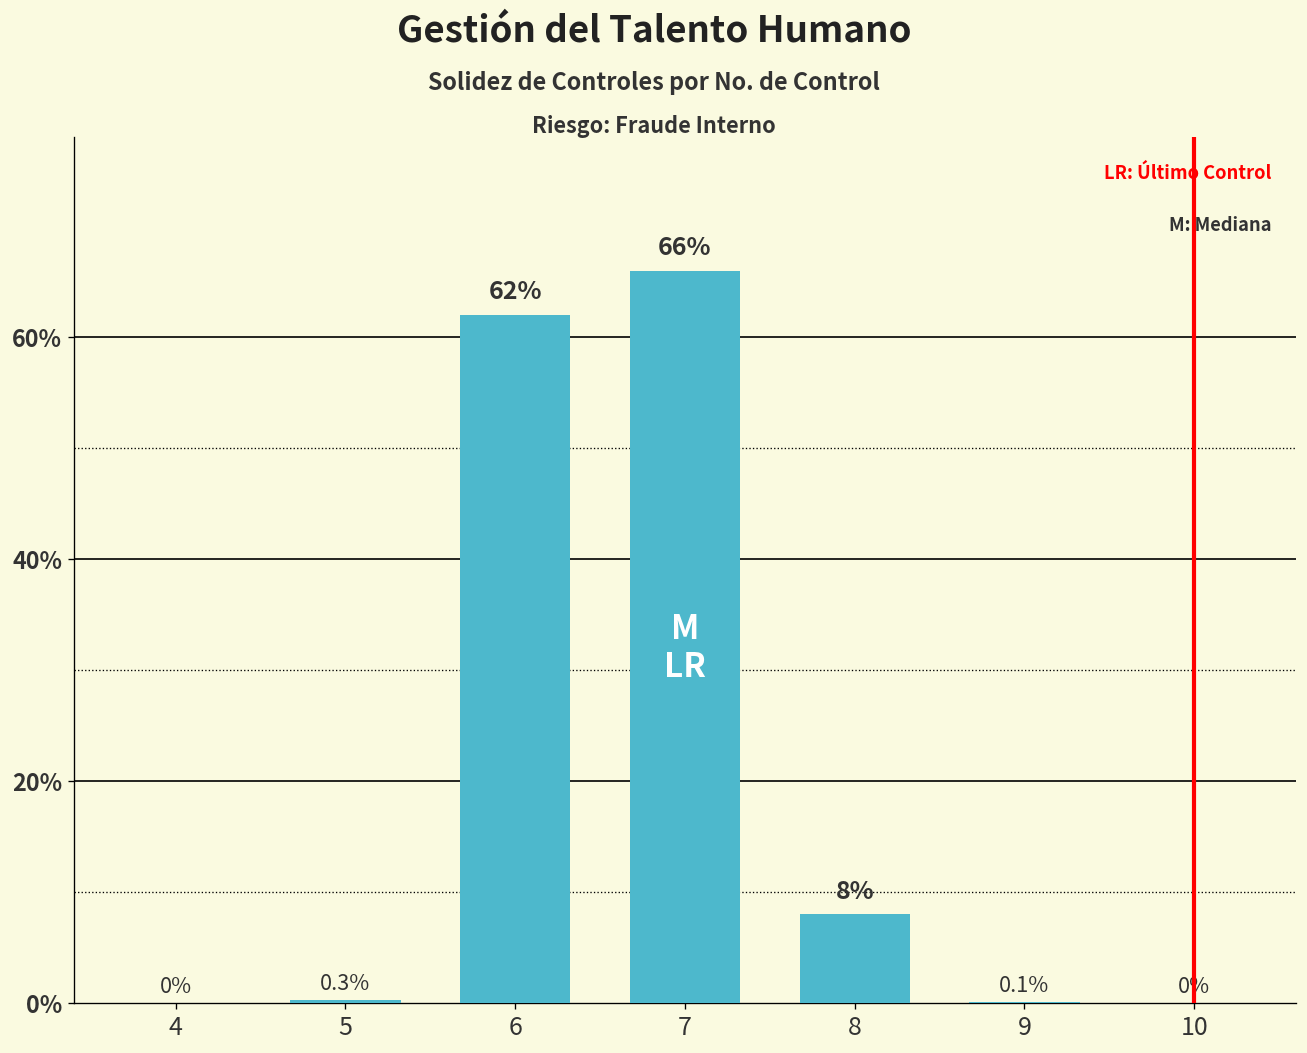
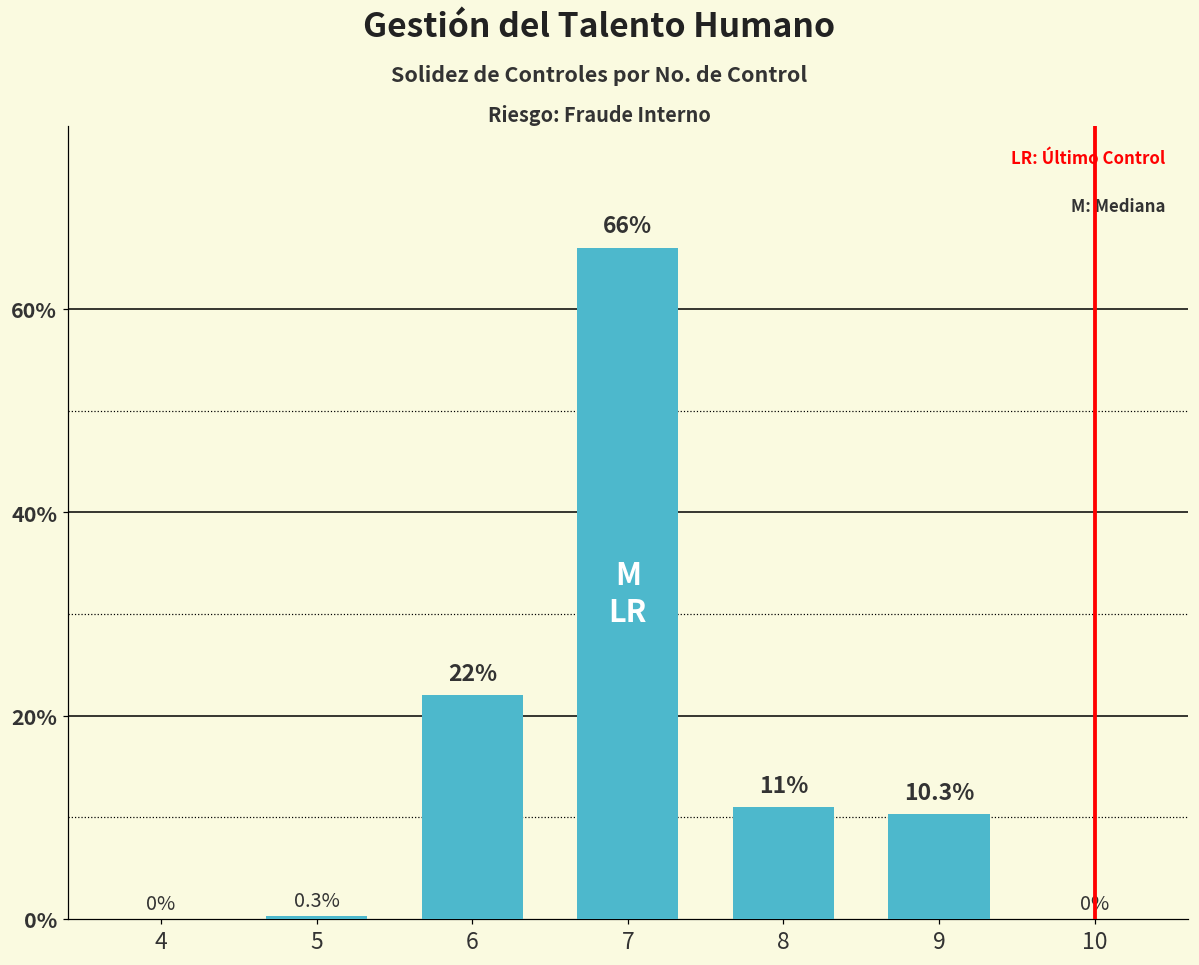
  {
    "4": "0%",
    "5": "0.3%",
-   "6": "62%",
+   "6": "22%",
    "7": "66%",
-   "8": "8%",
-   "9": "0.1%",
+   "8": "11%",
+   "9": "10.3%",
    "10": "0%"
  }
